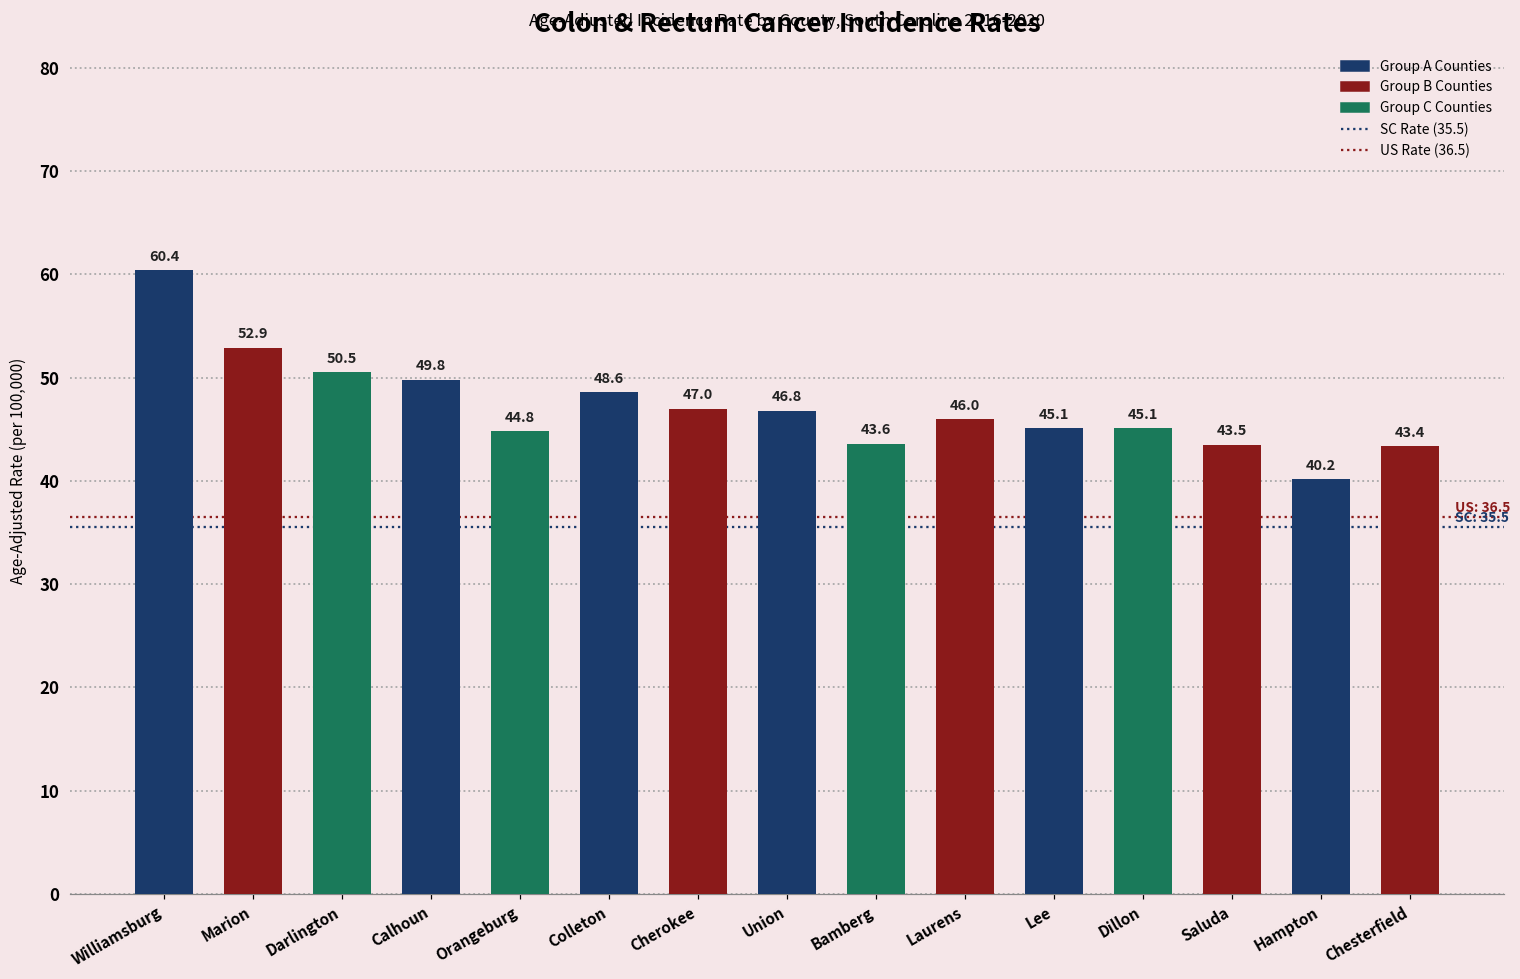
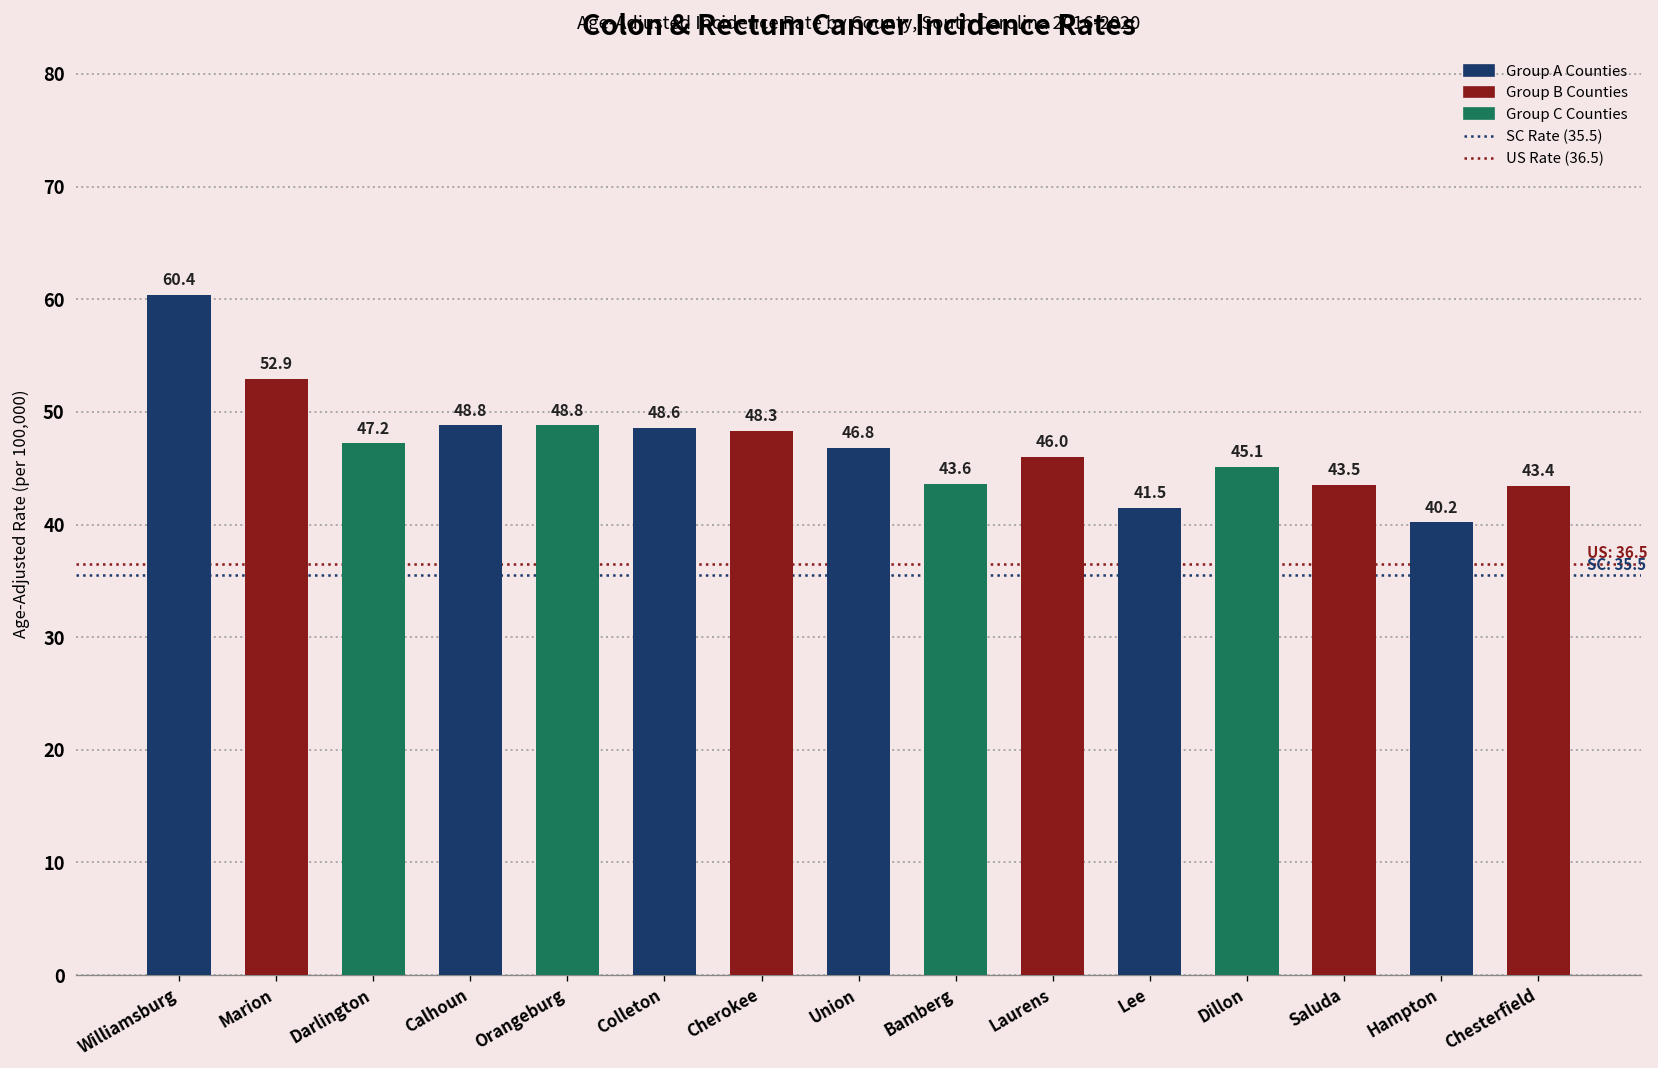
  {
    "Williamsburg": 60.4,
    "Marion": 52.9,
-   "Darlington": 50.5,
-   "Calhoun": 49.8,
-   "Orangeburg": 44.8,
+   "Darlington": 47.2,
+   "Calhoun": 48.8,
+   "Orangeburg": 48.8,
    "Colleton": 48.6,
-   "Cherokee": 47.0,
+   "Cherokee": 48.3,
    "Union": 46.8,
    "Bamberg": 43.6,
    "Laurens": 46.0,
-   "Lee": 45.1,
+   "Lee": 41.5,
    "Dillon": 45.1,
    "Saluda": 43.5,
    "Hampton": 40.2,
    "Chesterfield": 43.4
  }
